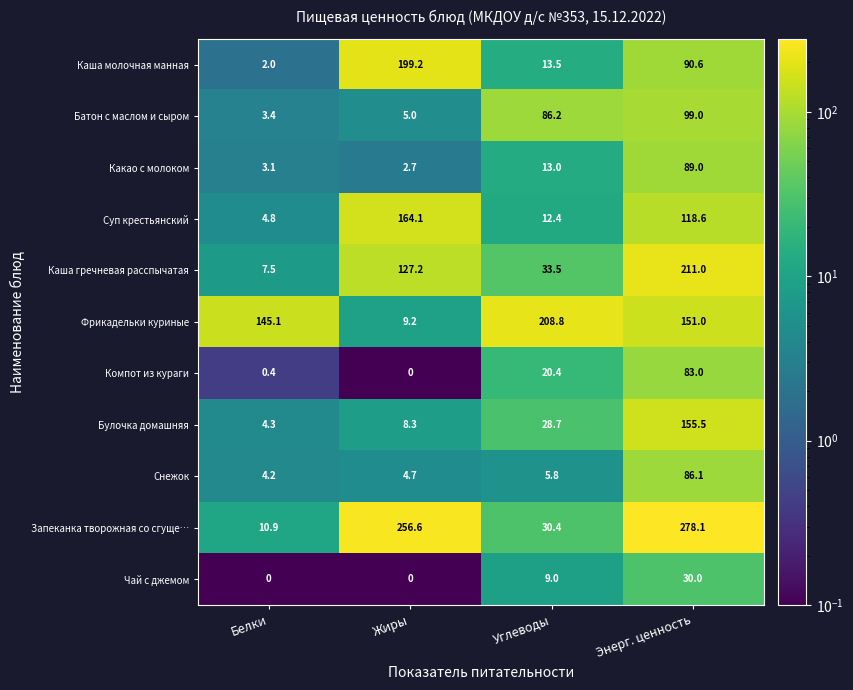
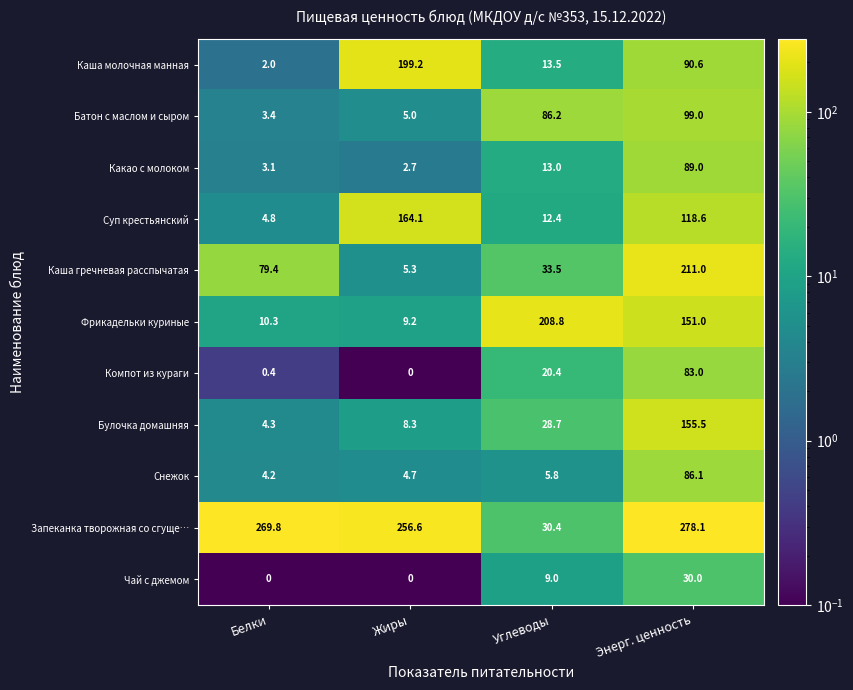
  {
    "Каша молочная манная": {
      "Белки": 2.0,
      "Жиры": 199.2,
      "Углеводы": 13.5,
      "Энерг. ценность": 90.6
    },
    "Батон с маслом и сыром": {
      "Белки": 3.4,
      "Жиры": 5.0,
      "Углеводы": 86.2,
      "Энерг. ценность": 99.0
    },
    "Какао с молоком": {
      "Белки": 3.1,
      "Жиры": 2.7,
      "Углеводы": 13.0,
      "Энерг. ценность": 89.0
    },
    "Суп крестьянский": {
      "Белки": 4.8,
      "Жиры": 164.1,
      "Углеводы": 12.4,
      "Энерг. ценность": 118.6
    },
    "Каша гречневая расспычатая": {
-     "Белки": 7.5,
-     "Жиры": 127.2,
+     "Белки": 79.4,
+     "Жиры": 5.3,
      "Углеводы": 33.5,
      "Энерг. ценность": 211.0
    },
    "Фрикадельки куриные": {
-     "Белки": 145.1,
+     "Белки": 10.3,
      "Жиры": 9.2,
      "Углеводы": 208.8,
      "Энерг. ценность": 151.0
    },
    "Компот из кураги": {
      "Белки": 0.4,
      "Жиры": 0,
      "Углеводы": 20.4,
      "Энерг. ценность": 83.0
    },
    "Булочка домашняя": {
      "Белки": 4.3,
      "Жиры": 8.3,
      "Углеводы": 28.7,
      "Энерг. ценность": 155.5
    },
    "Снежок": {
      "Белки": 4.2,
      "Жиры": 4.7,
      "Углеводы": 5.8,
      "Энерг. ценность": 86.1
    },
    "Запеканка творожная со сгуще…": {
-     "Белки": 10.9,
+     "Белки": 269.8,
      "Жиры": 256.6,
      "Углеводы": 30.4,
      "Энерг. ценность": 278.1
    },
    "Чай с джемом": {
      "Белки": 0,
      "Жиры": 0,
      "Углеводы": 9.0,
      "Энерг. ценность": 30.0
    }
  }
